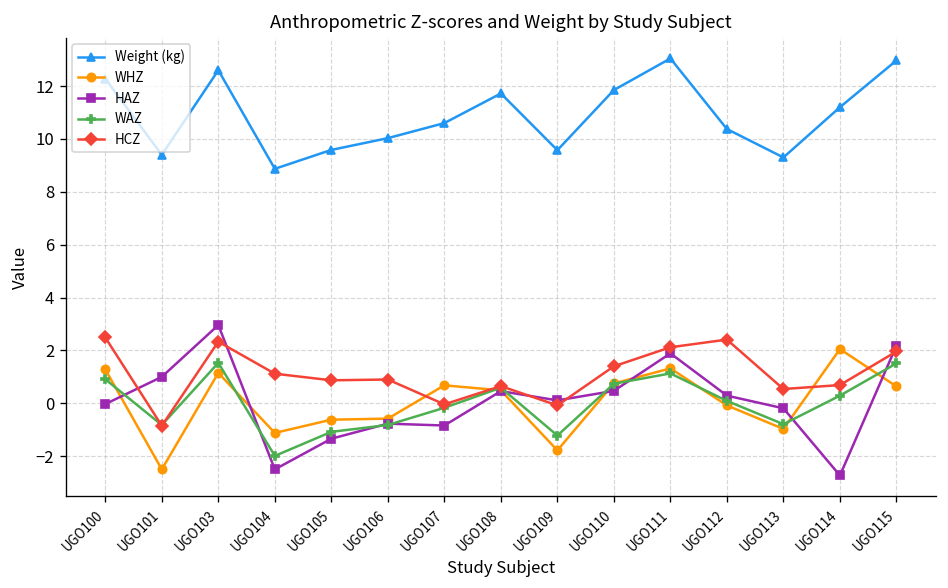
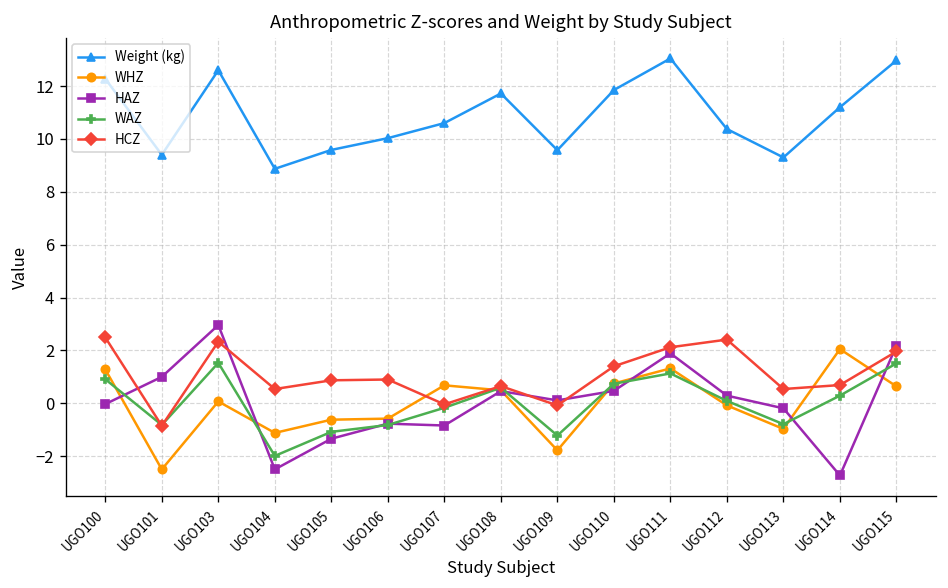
  {
    "Weight (kg)": {
      "UGO101": 9.4,
      "UGO103": 12.6,
      "UGO104": 8.9,
      "UGO105": 9.6,
      "UGO106": 10.0,
      "UGO107": 10.6,
      "UGO108": 11.7,
      "UGO109": 9.6,
      "UGO110": 11.9,
      "UGO111": 13.0,
      "UGO112": 10.4,
      "UGO113": 9.3,
      "UGO114": 11.2,
      "UGO115": 13.0
    },
    "WHZ": {
      "UGO100": 1.3,
      "UGO101": -2.5,
-     "UGO103": 1.2,
+     "UGO103": 0.1,
      "UGO104": -1.1,
      "UGO105": -0.6,
      "UGO106": -0.6,
      "UGO107": 0.7,
      "UGO109": -1.8,
      "UGO111": 1.3,
      "UGO112": -0.1,
      "UGO113": -1.0,
      "UGO114": 2.1,
      "UGO115": 0.6
    },
    "HAZ": {
      "UGO100": 0.0,
      "UGO101": 1.0,
      "UGO103": 3.0,
      "UGO104": -2.5,
      "UGO105": -1.3,
      "UGO107": -0.8,
      "UGO109": 0.1,
      "UGO110": 0.5,
      "UGO111": 1.9,
      "UGO112": 0.3,
      "UGO113": -0.2,
      "UGO114": -2.7,
      "UGO115": 2.2
    },
    "WAZ": {
      "UGO100": 0.9,
      "UGO103": 1.5,
      "UGO104": -2.0,
      "UGO105": -1.1,
      "UGO107": -0.2,
      "UGO109": -1.2,
      "UGO111": 1.1,
      "UGO112": 0.1,
      "UGO113": -0.8,
      "UGO114": 0.3,
      "UGO115": 1.5
    },
    "HCZ": {
      "UGO100": 2.5,
      "UGO103": 2.3,
-     "UGO104": 1.1,
+     "UGO104": 0.5,
      "UGO105": 0.9,
      "UGO106": 0.9,
      "UGO107": 0.0,
      "UGO109": -0.1,
      "UGO110": 1.4,
      "UGO111": 2.1,
      "UGO112": 2.4,
      "UGO113": 0.5,
      "UGO114": 0.7,
      "UGO115": 2.0
    }
  }
